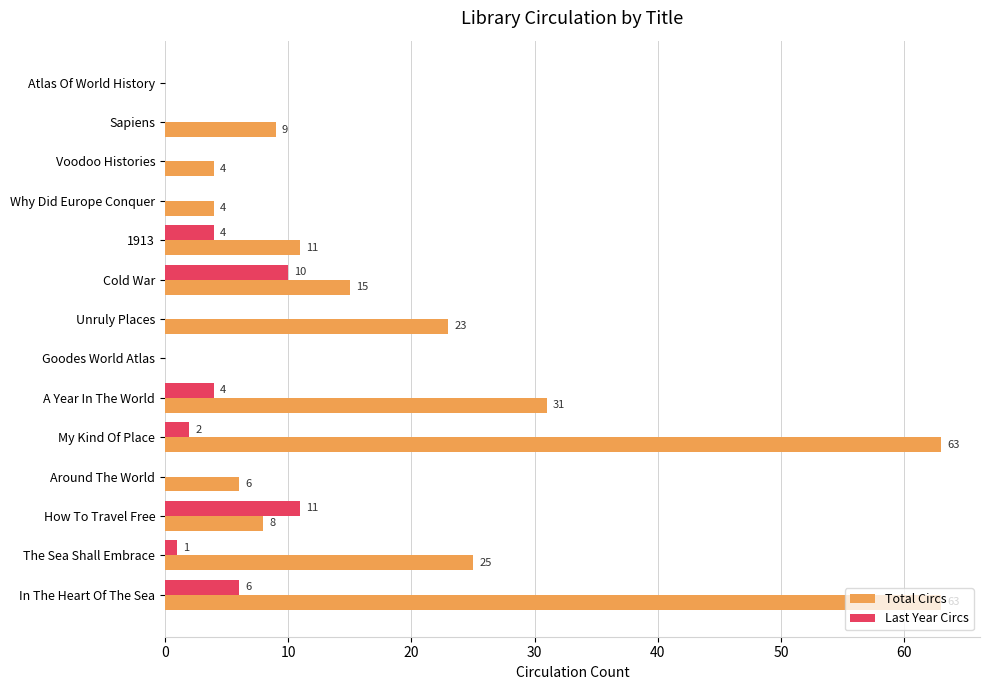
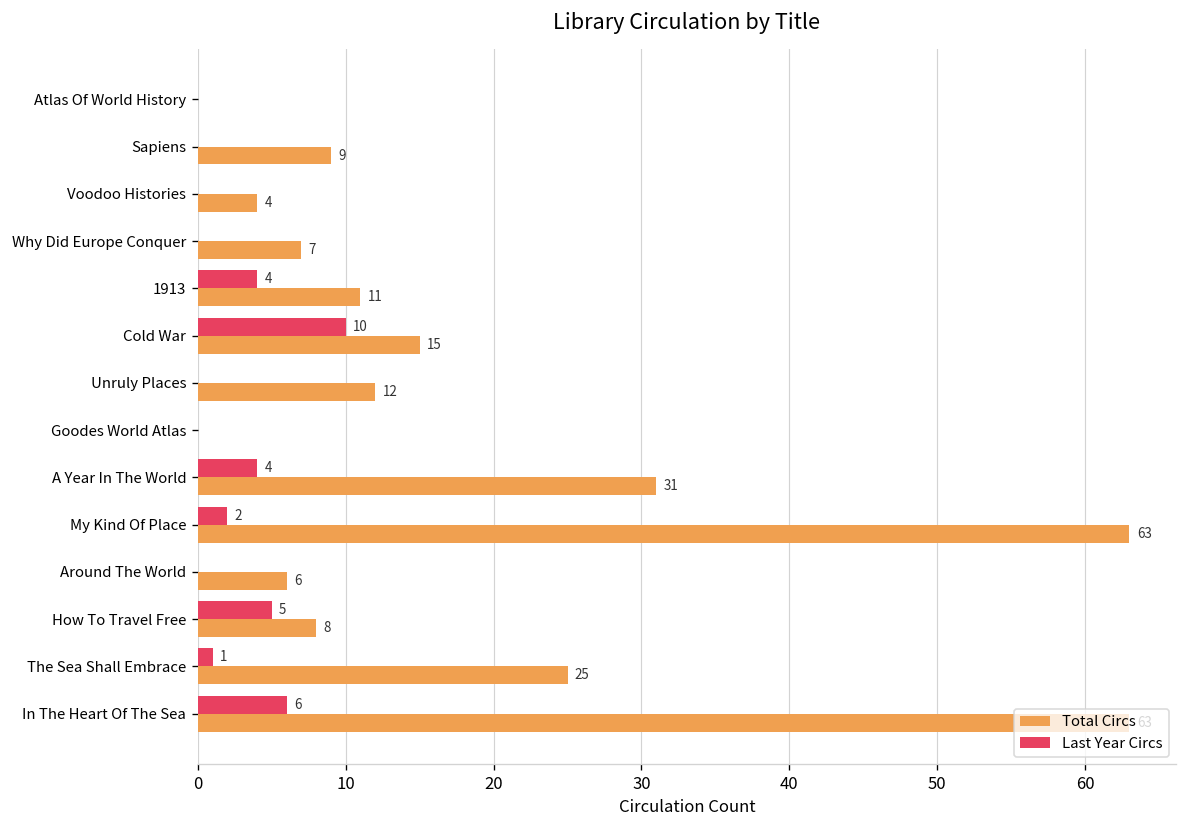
  {
    "Total Circs": {
      "Sapiens": 9,
      "Voodoo Histories": 4,
-     "Why Did Europe Conquer": 4,
+     "Why Did Europe Conquer": 7,
      "1913": 11,
      "Cold War": 15,
-     "Unruly Places": 23,
+     "Unruly Places": 12,
      "A Year In The World": 31,
      "My Kind Of Place": 63,
      "Around The World": 6,
      "How To Travel Free": 8,
      "The Sea Shall Embrace": 25
    },
    "Last Year Circs": {
      "1913": 4,
      "Cold War": 10,
      "A Year In The World": 4,
      "My Kind Of Place": 2,
-     "How To Travel Free": 11,
+     "How To Travel Free": 5,
      "The Sea Shall Embrace": 1,
      "In The Heart Of The Sea": 6
    }
  }
